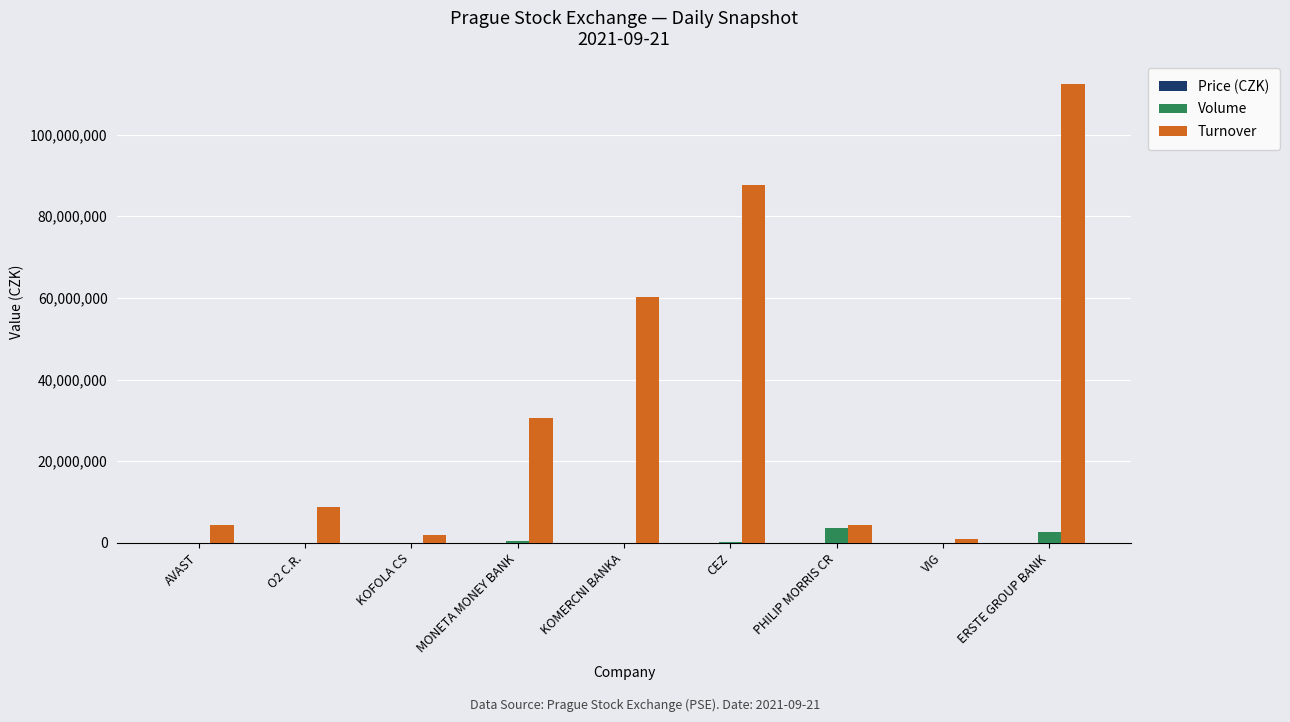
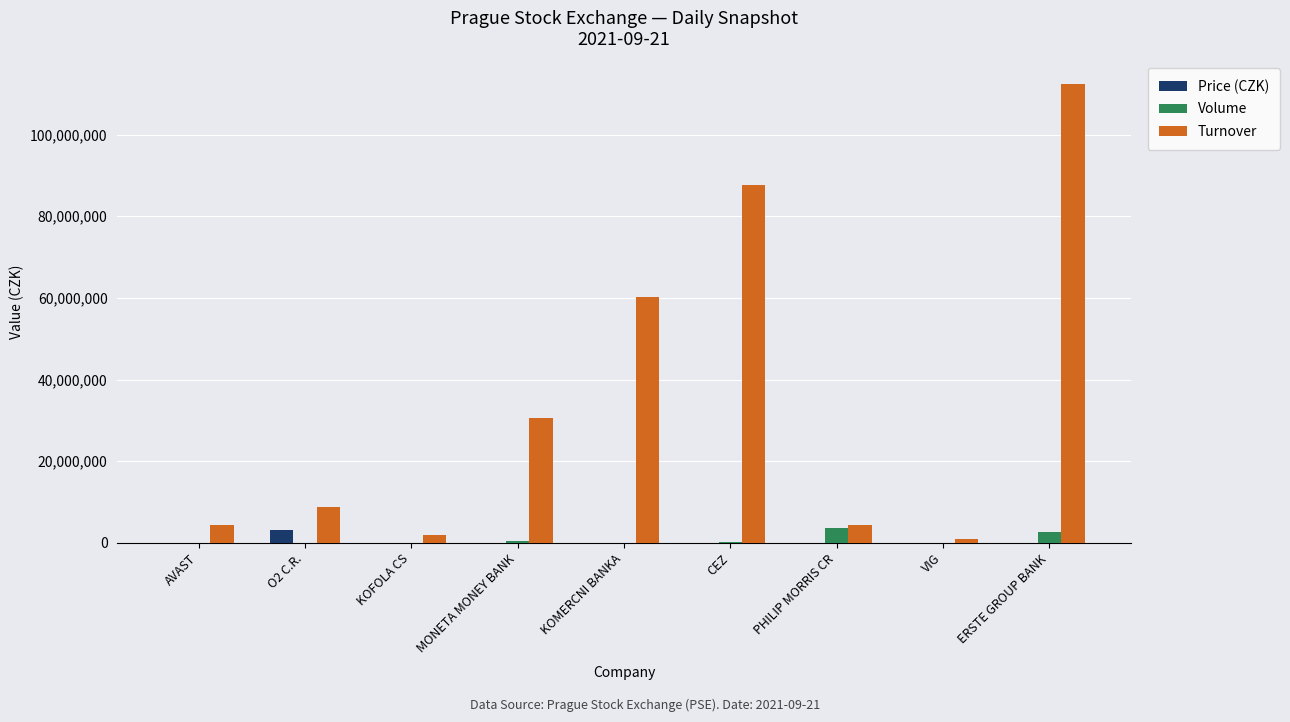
  {
    "Price (CZK)": {
-     "O2 C.R.": "0"
+     "O2 C.R.": "3,000,000"
    },
    "Volume": {
      "PHILIP MORRIS CR": "4,000,000",
      "ERSTE GROUP BANK": "3,000,000"
    },
    "Turnover": {
      "AVAST": "4,000,000",
      "O2 C.R.": "9,000,000",
      "KOFOLA CS": "2,000,000",
      "MONETA MONEY BANK": "30,000,000",
      "KOMERCNI BANKA": "60,000,000",
      "CEZ": "88,000,000",
      "PHILIP MORRIS CR": "4,000,000",
      "VIG": "1,000,000",
      "ERSTE GROUP BANK": "112,000,000"
    }
  }
